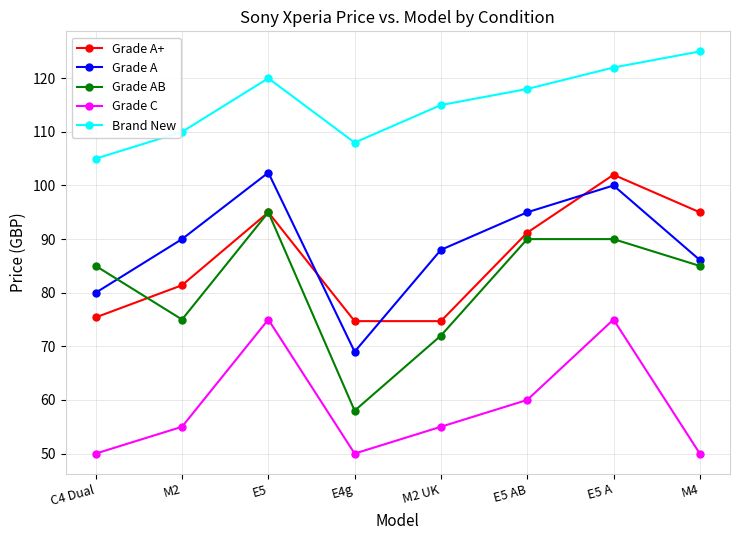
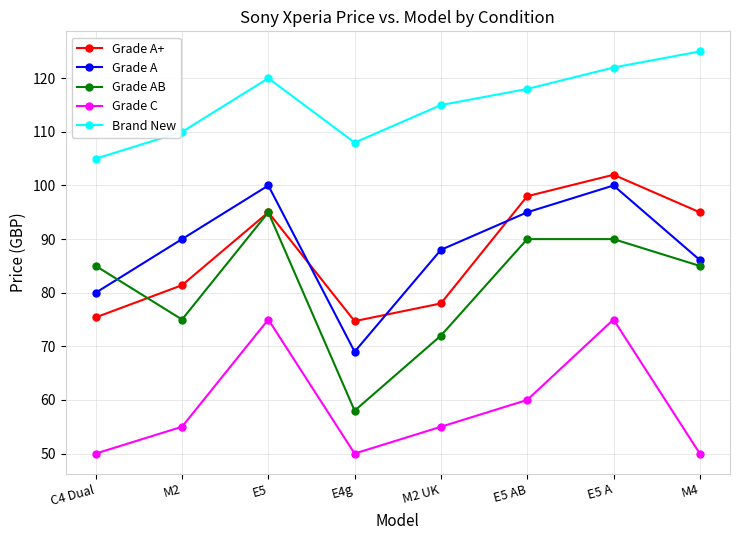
  {
    "Grade A+": {
      "C4 Dual": 75,
      "M2": 81,
      "E4g": 75,
-     "M2 UK": 75,
-     "E5 AB": 91,
+     "M2 UK": 78,
+     "E5 AB": 98,
      "E5 A": 102,
      "M4": 95
    },
    "Grade A": {
      "C4 Dual": 80,
      "M2": 90,
-     "E5": 102,
+     "E5": 100,
      "E4g": 69,
      "M2 UK": 88,
      "E5 AB": 95,
      "E5 A": 100,
      "M4": 86
    },
    "Grade AB": {
      "C4 Dual": 85,
      "M2": 75,
      "E4g": 58,
      "M2 UK": 72,
      "E5 AB": 90,
      "E5 A": 90,
      "M4": 85
    },
    "Grade C": {
      "C4 Dual": 50,
      "M2": 55,
      "E5": 75,
      "E4g": 50,
      "M2 UK": 55,
      "E5 AB": 60,
      "E5 A": 75,
      "M4": 50
    },
    "Brand New": {
      "C4 Dual": 105,
      "M2": 110,
      "E5": 120,
      "E4g": 108,
      "M2 UK": 115,
      "E5 AB": 118,
      "E5 A": 122,
      "M4": 125
    }
  }
